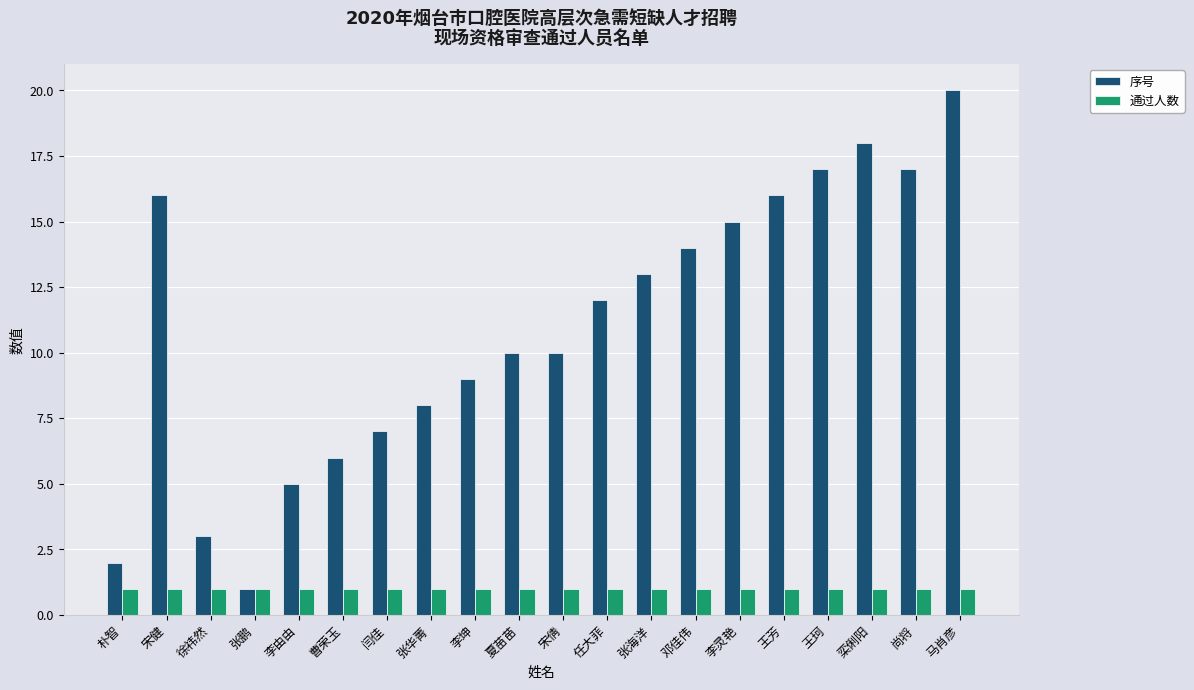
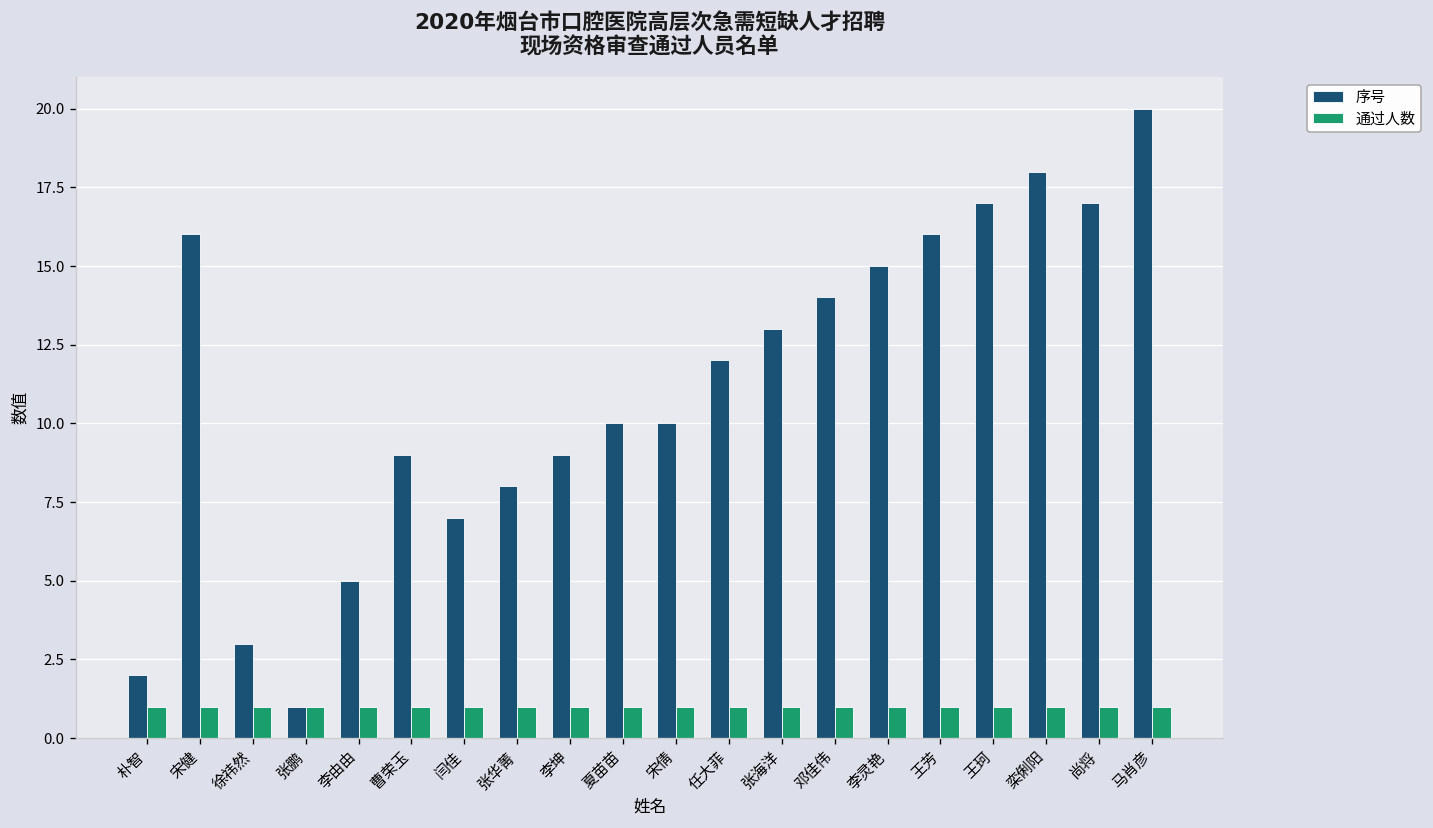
  {
    "序号": {
      "朴智": 2,
      "宋健": 16,
      "徐祎然": 3,
      "张鹏": 1,
      "李由由": 5,
-     "曹荣玉": 6,
+     "曹荣玉": 9,
      "闫佳": 7,
      "张华菁": 8,
      "李坤": 9,
      "夏苗苗": 10,
      "宋倩": 10,
      "任大菲": 12,
      "张海洋": 13,
      "邓佳伟": 14,
      "李灵艳": 15,
      "王芳": 16,
      "王珂": 17,
      "栾俐阳": 18,
      "尚将": 17,
      "马肖彦": 20
    },
    "通过人数": {
      "朴智": 1,
      "宋健": 1,
      "徐祎然": 1,
      "张鹏": 1,
      "李由由": 1,
      "曹荣玉": 1,
      "闫佳": 1,
      "张华菁": 1,
      "李坤": 1,
      "夏苗苗": 1,
      "宋倩": 1,
      "任大菲": 1,
      "张海洋": 1,
      "邓佳伟": 1,
      "李灵艳": 1,
      "王芳": 1,
      "王珂": 1,
      "栾俐阳": 1,
      "尚将": 1,
      "马肖彦": 1
    }
  }
